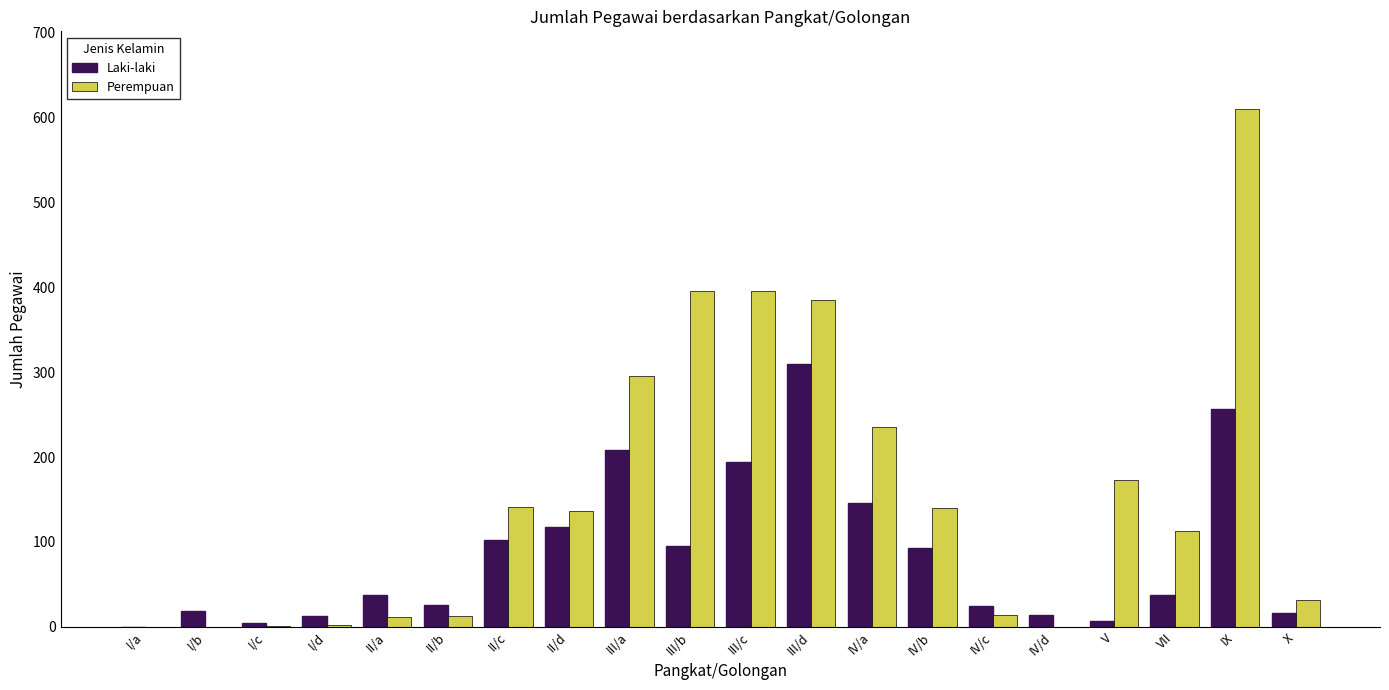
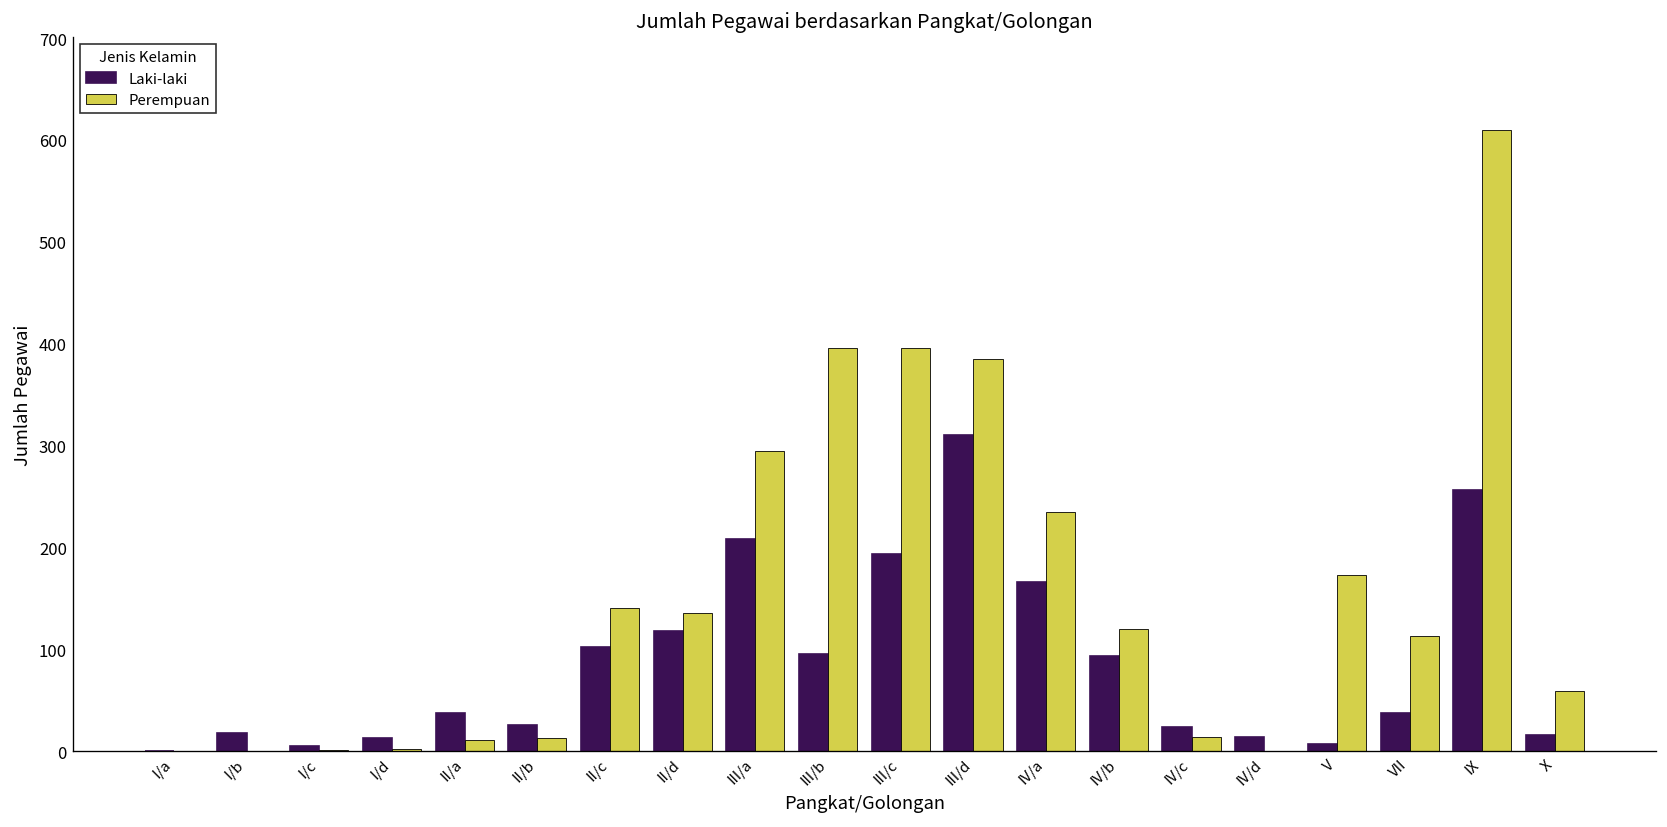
  {
    "Laki-laki": {
      "I/a": 0,
      "I/b": 20,
      "I/c": 10,
      "I/d": 10,
      "II/a": 40,
      "II/b": 30,
      "II/c": 100,
      "II/d": 120,
      "III/a": 210,
      "III/b": 100,
      "III/c": 190,
      "III/d": 310,
-     "IV/a": 150,
+     "IV/a": 170,
      "IV/b": 90,
      "IV/c": 20,
      "IV/d": 10,
      "V": 10,
      "VII": 40,
      "IX": 260,
      "X": 20
    },
    "Perempuan": {
      "I/a": 0,
      "I/b": 0,
      "II/a": 10,
      "II/b": 10,
      "II/c": 140,
      "II/d": 140,
      "III/a": 300,
      "III/b": 400,
      "III/c": 400,
      "III/d": 390,
      "IV/a": 240,
-     "IV/b": 140,
+     "IV/b": 120,
      "IV/c": 10,
      "IV/d": 0,
      "V": 170,
      "VII": 110,
      "IX": 610,
-     "X": 30
+     "X": 60
    }
  }
